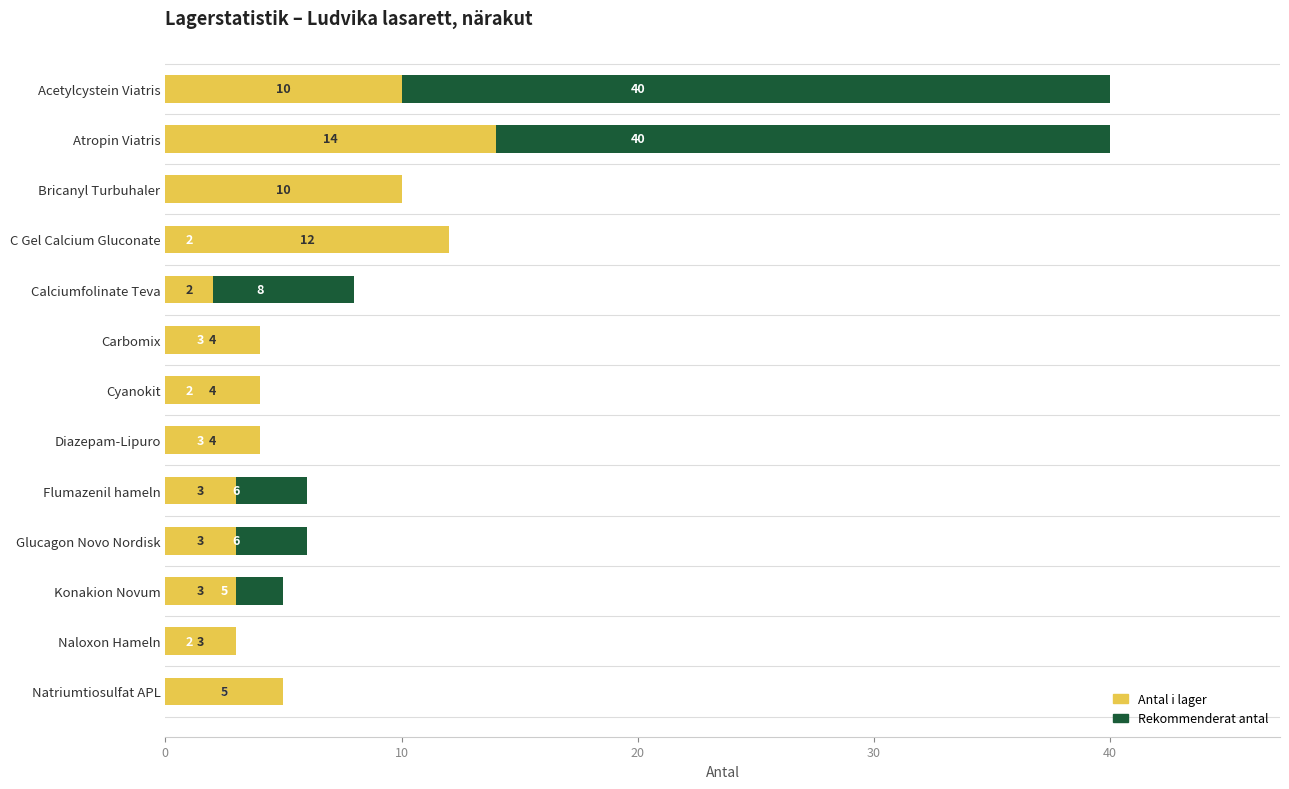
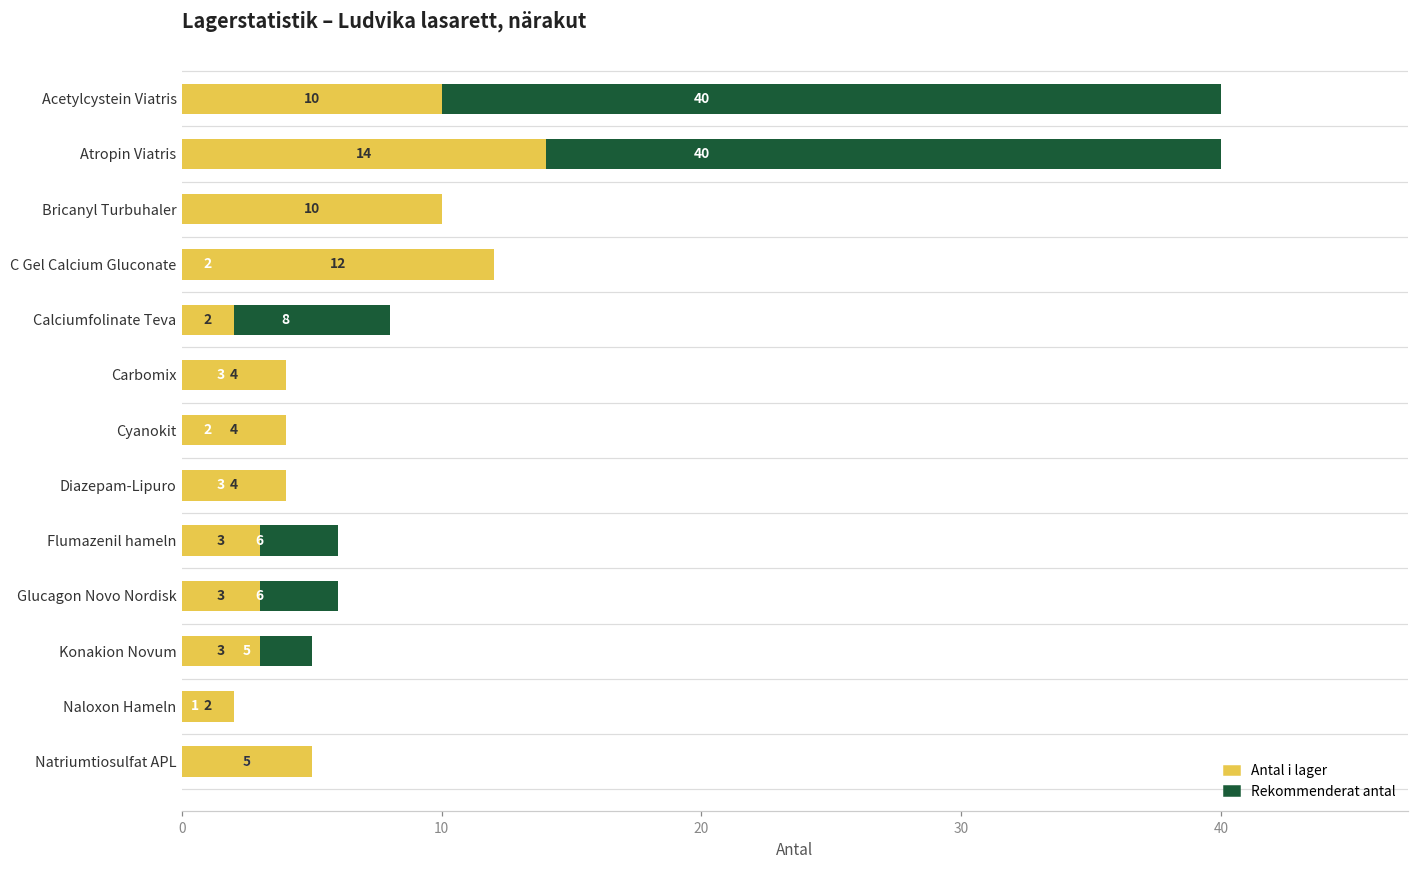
  {
    "Rekommenderat antal": {
      "Acetylcystein Viatris": 40,
      "Atropin Viatris": 40,
      "Calciumfolinate Teva": 8,
-     "Naloxon Hameln": 2
+     "Naloxon Hameln": 1
    },
    "Antal i lager": {
      "Bricanyl Turbuhaler": 10,
      "C Gel Calcium Gluconate": 12,
      "Cyanokit": 4,
-     "Naloxon Hameln": 3
+     "Naloxon Hameln": 2
    }
  }
